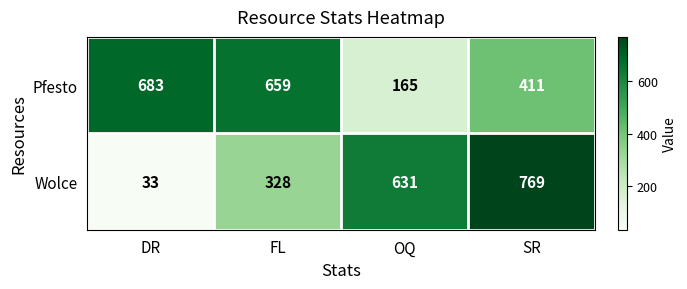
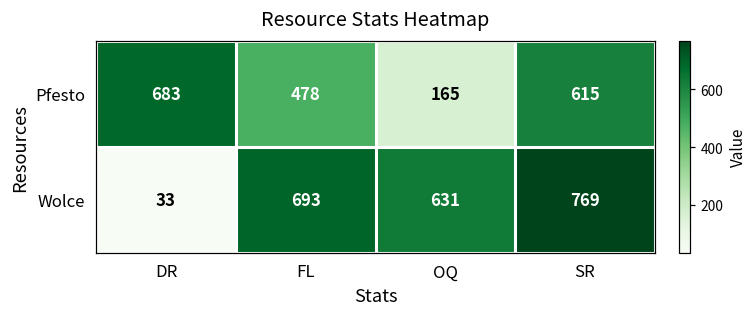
  {
    "Pfesto": {
      "DR": 683,
-     "FL": 659,
+     "FL": 478,
      "OQ": 165,
-     "SR": 411
+     "SR": 615
    },
    "Wolce": {
      "DR": 33,
-     "FL": 328,
+     "FL": 693,
      "OQ": 631,
      "SR": 769
    }
  }
